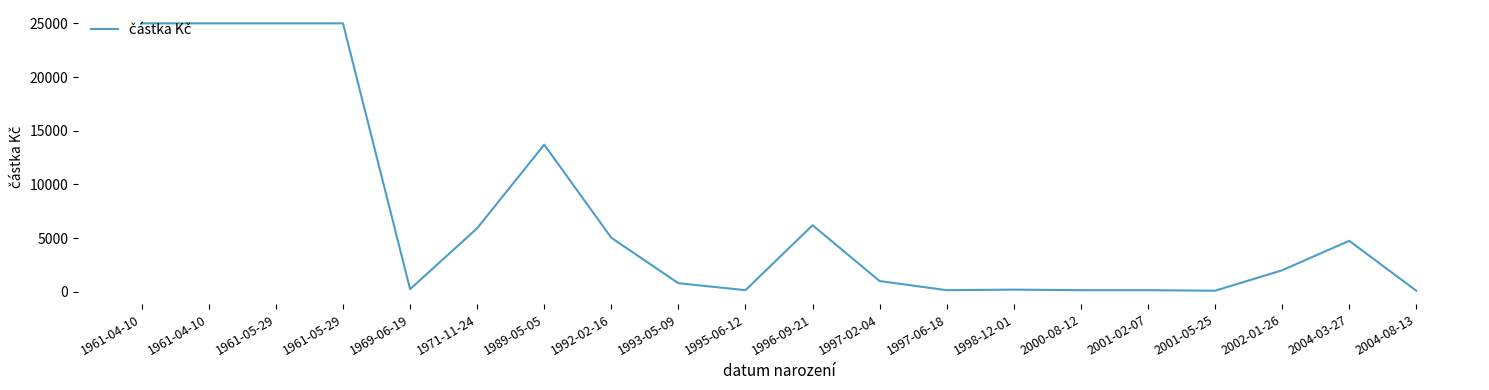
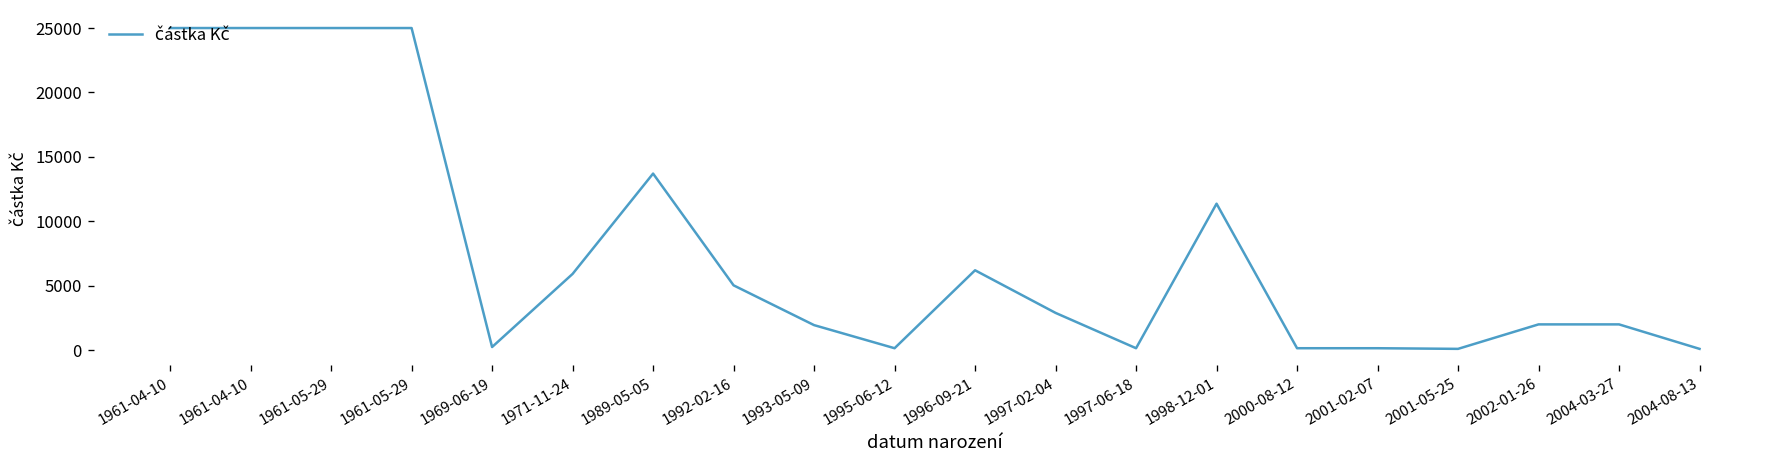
  {
    "1969-06-19": 200,
    "1971-11-24": 5900,
    "1989-05-05": 13700,
    "1992-02-16": 5000,
-   "1993-05-09": 800,
+   "1993-05-09": 1900,
    "1995-06-12": 200,
    "1996-09-21": 6200,
-   "1997-02-04": 1000,
+   "1997-02-04": 2900,
    "1997-06-18": 200,
-   "1998-12-01": 200,
+   "1998-12-01": 11400,
    "2000-08-12": 200,
    "2001-02-07": 200,
    "2001-05-25": 100,
    "2002-01-26": 2000,
-   "2004-03-27": 4700,
+   "2004-03-27": 2000,
    "2004-08-13": 100
  }
